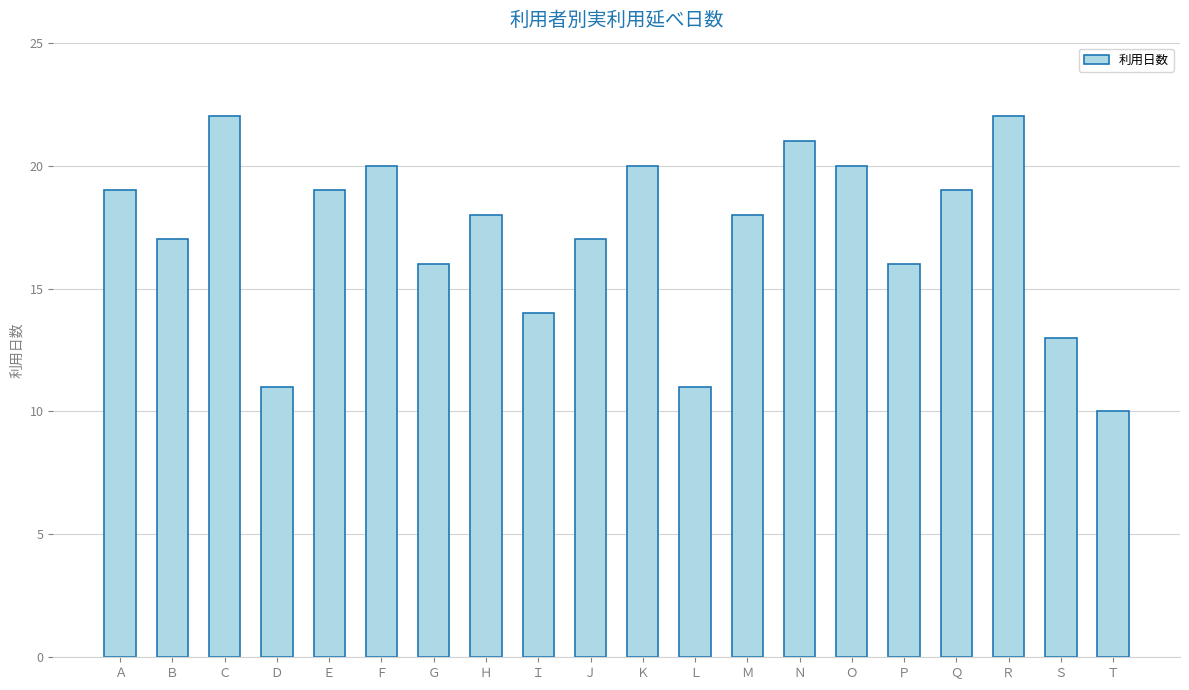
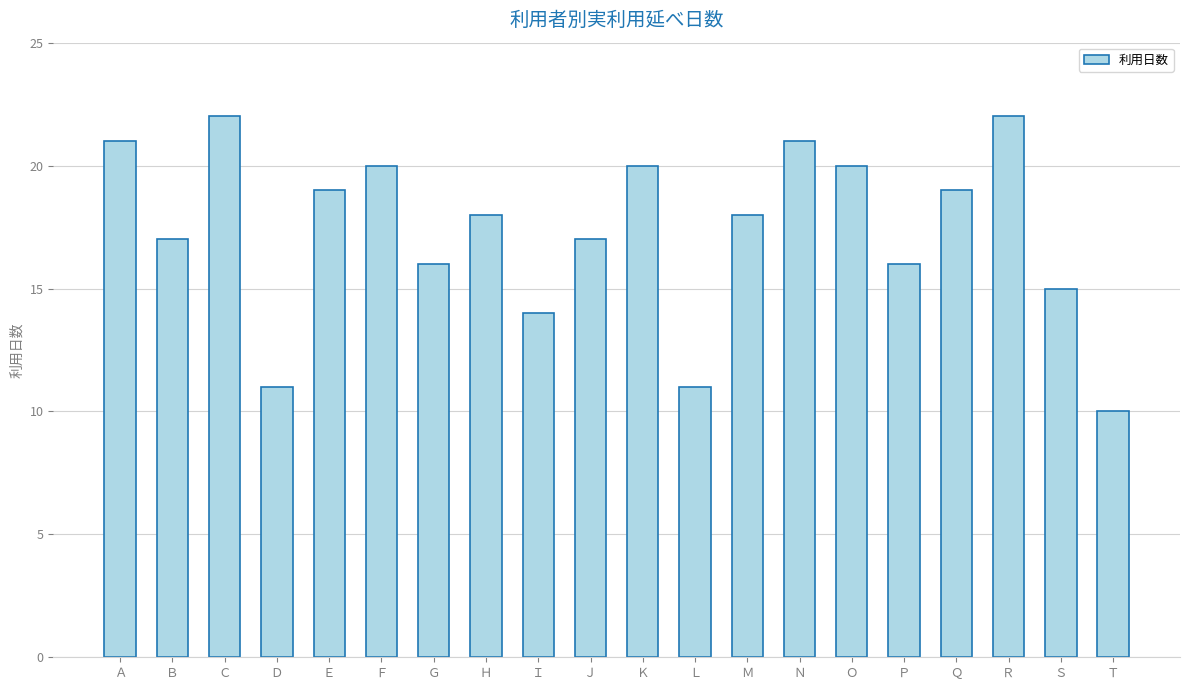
  {
-   "Ａ": 19,
+   "Ａ": 21,
    "Ｂ": 17,
    "Ｃ": 22,
    "Ｄ": 11,
    "Ｅ": 19,
    "Ｆ": 20,
    "Ｇ": 16,
    "Ｈ": 18,
    "Ｉ": 14,
    "Ｊ": 17,
    "Ｋ": 20,
    "Ｌ": 11,
    "Ｍ": 18,
    "Ｎ": 21,
    "Ｏ": 20,
    "Ｐ": 16,
    "Ｑ": 19,
    "Ｒ": 22,
-   "Ｓ": 13,
+   "Ｓ": 15,
    "Ｔ": 10
  }
